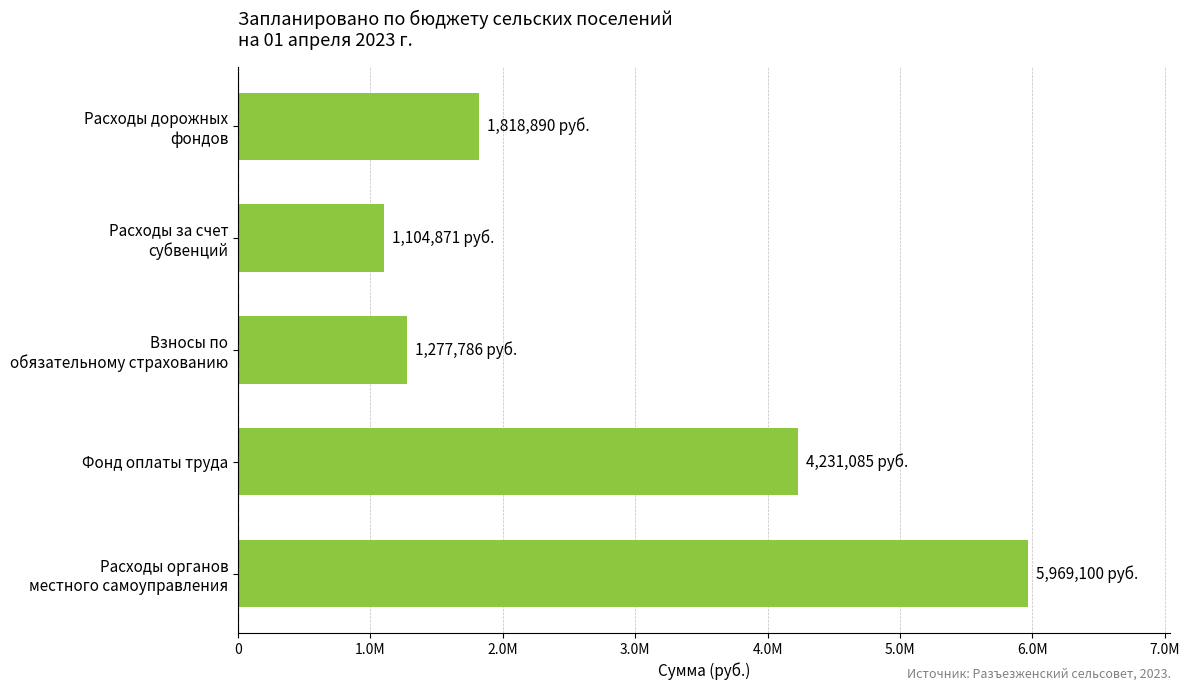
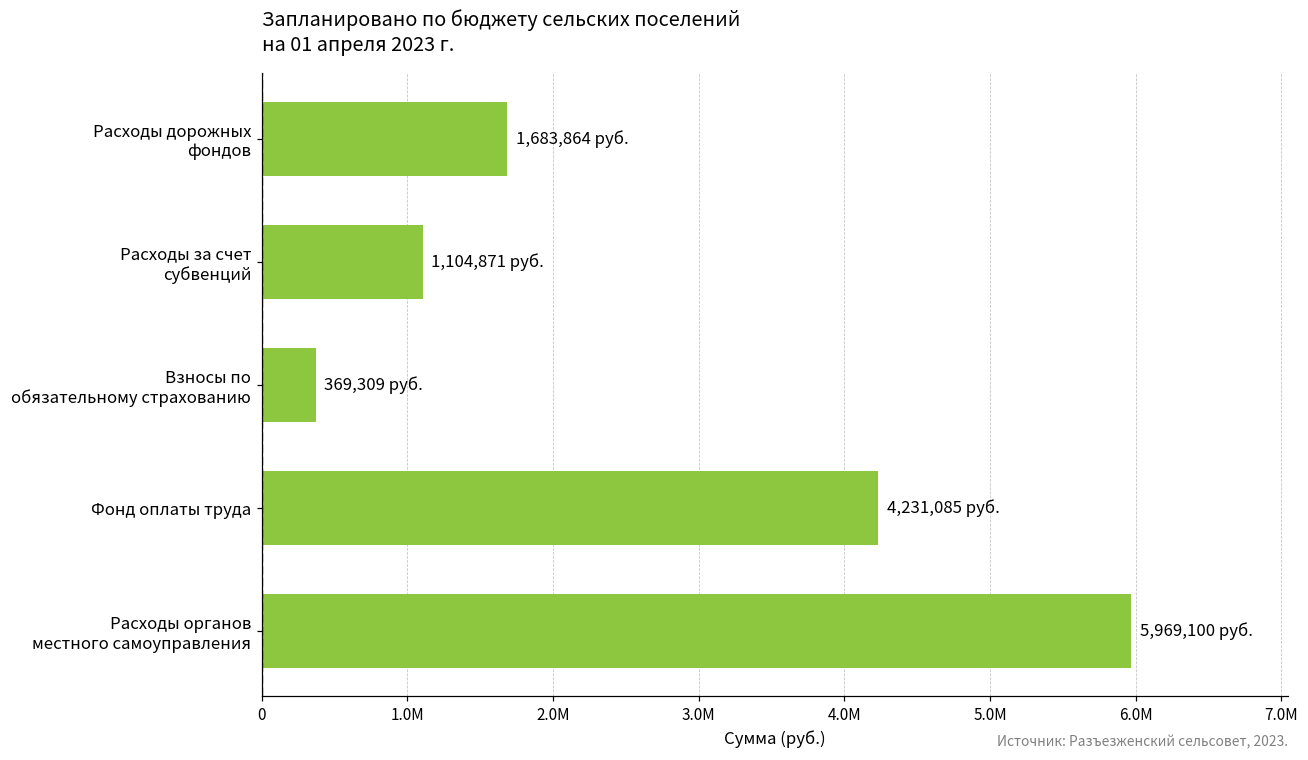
  {
-   "Расходы дорожных фондов": "1,818,890",
+   "Расходы дорожных фондов": "1,683,864",
    "Расходы за счет субвенций": "1,104,871",
-   "Взносы по обязательному страхованию": "1,277,786",
+   "Взносы по обязательному страхованию": "369,309",
    "Фонд оплаты труда": "4,231,085",
    "Расходы органов местного самоуправления": "5,969,100"
  }
